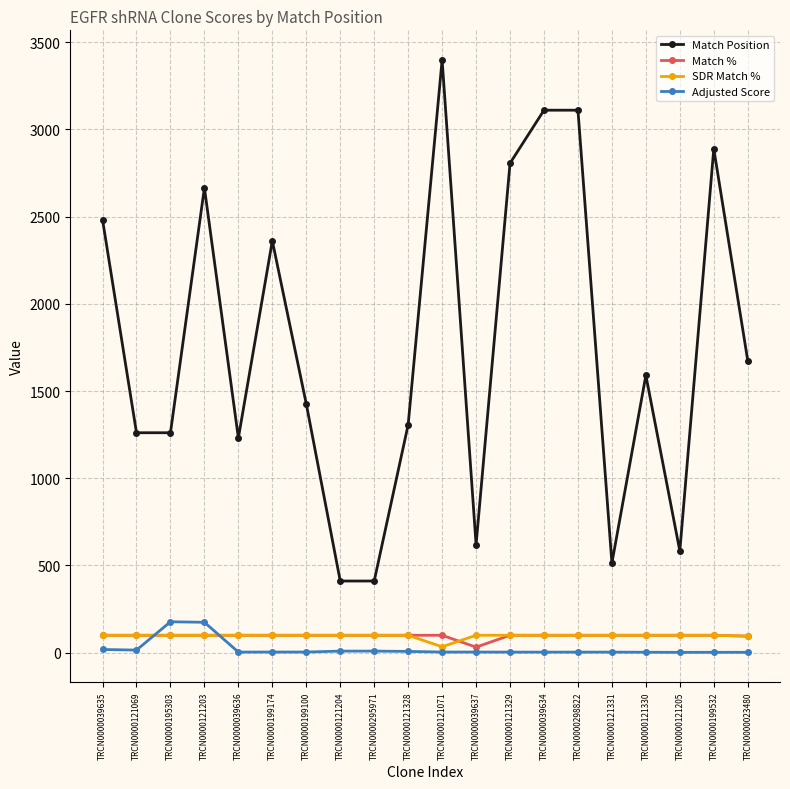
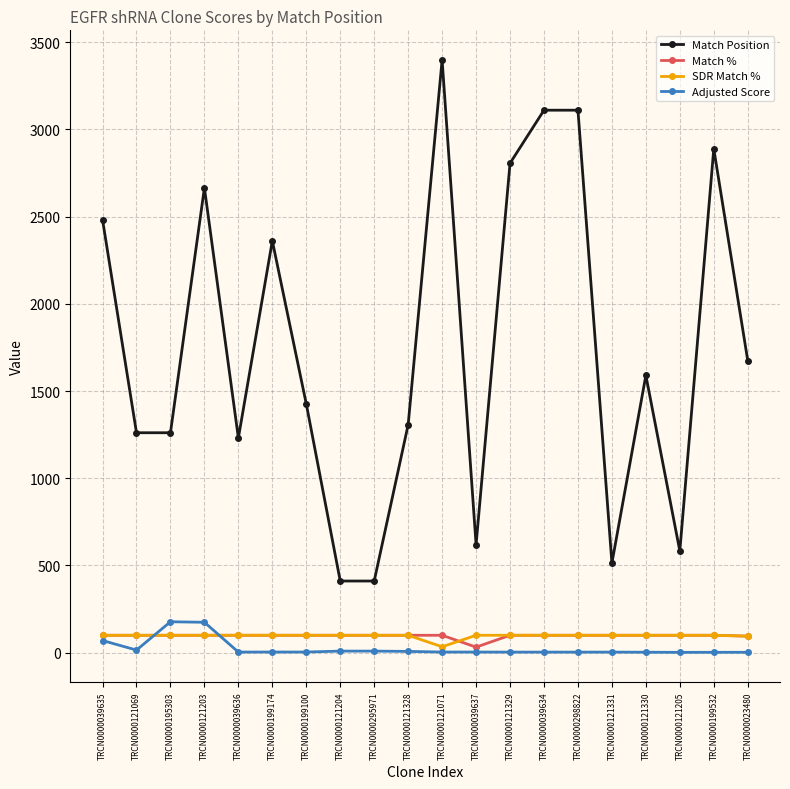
  {
    "Match Position": {
      "TRCN0000039635": 2480,
      "TRCN0000121069": 1260,
      "TRCN0000195303": 1260,
      "TRCN0000121203": 2670,
      "TRCN0000039636": 1230,
      "TRCN0000199174": 2360,
      "TRCN0000199100": 1430,
      "TRCN0000121204": 410,
      "TRCN0000295971": 410,
      "TRCN0000121328": 1310,
      "TRCN0000121071": 3400,
      "TRCN0000039637": 620,
      "TRCN0000121329": 2810,
      "TRCN0000039634": 3110,
      "TRCN0000298822": 3110,
      "TRCN0000121331": 510,
      "TRCN0000121330": 1590,
      "TRCN0000121205": 580,
      "TRCN0000199532": 2890,
      "TRCN0000023480": 1680
    },
    "Match %": {
      "TRCN0000121071": 100,
      "TRCN0000039637": 30
    },
    "SDR Match %": {
      "TRCN0000121071": 30,
      "TRCN0000039637": 100
    },
    "Adjusted Score": {
-     "TRCN0000039635": 20,
+     "TRCN0000039635": 70,
      "TRCN0000121069": 20,
      "TRCN0000195303": 180,
      "TRCN0000121203": 170,
      "TRCN0000039636": 0,
      "TRCN0000199174": 0,
      "TRCN0000199100": 0,
      "TRCN0000121204": 10,
      "TRCN0000295971": 10,
      "TRCN0000121328": 10,
      "TRCN0000121071": 0,
      "TRCN0000039637": 0,
      "TRCN0000121329": 0,
      "TRCN0000039634": 0,
      "TRCN0000298822": 0,
      "TRCN0000121331": 0,
      "TRCN0000121330": 0,
      "TRCN0000121205": 0,
      "TRCN0000199532": 0,
      "TRCN0000023480": 0
    }
  }
